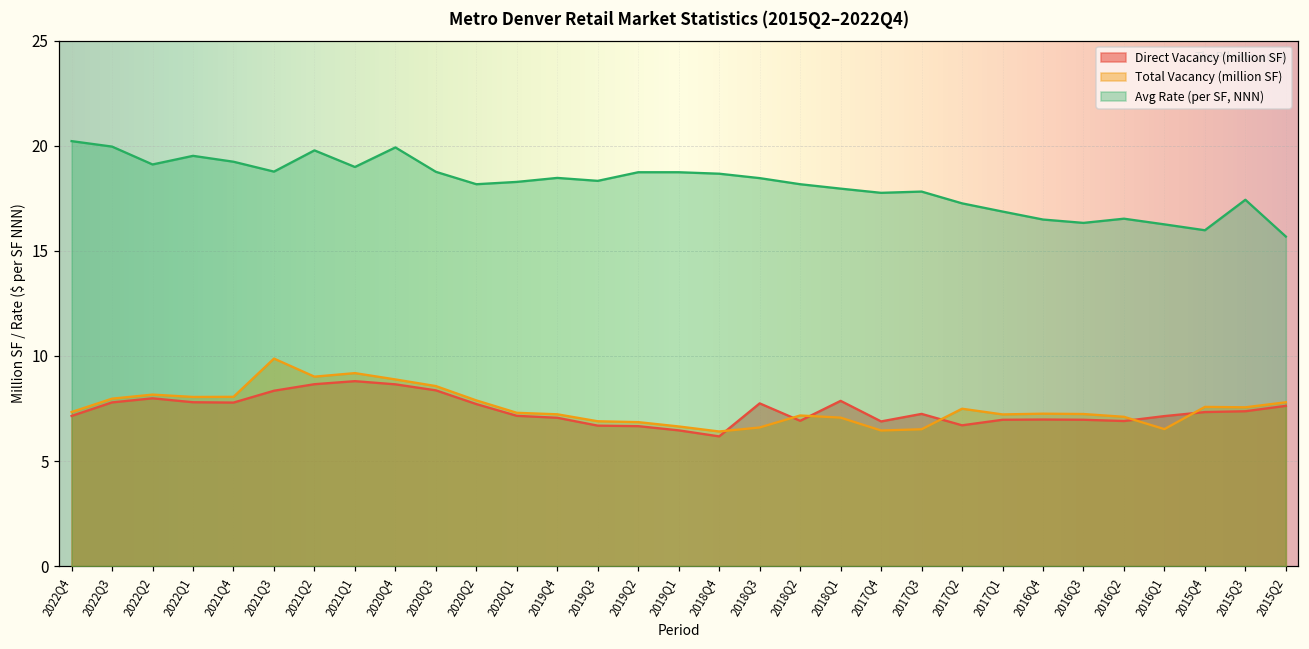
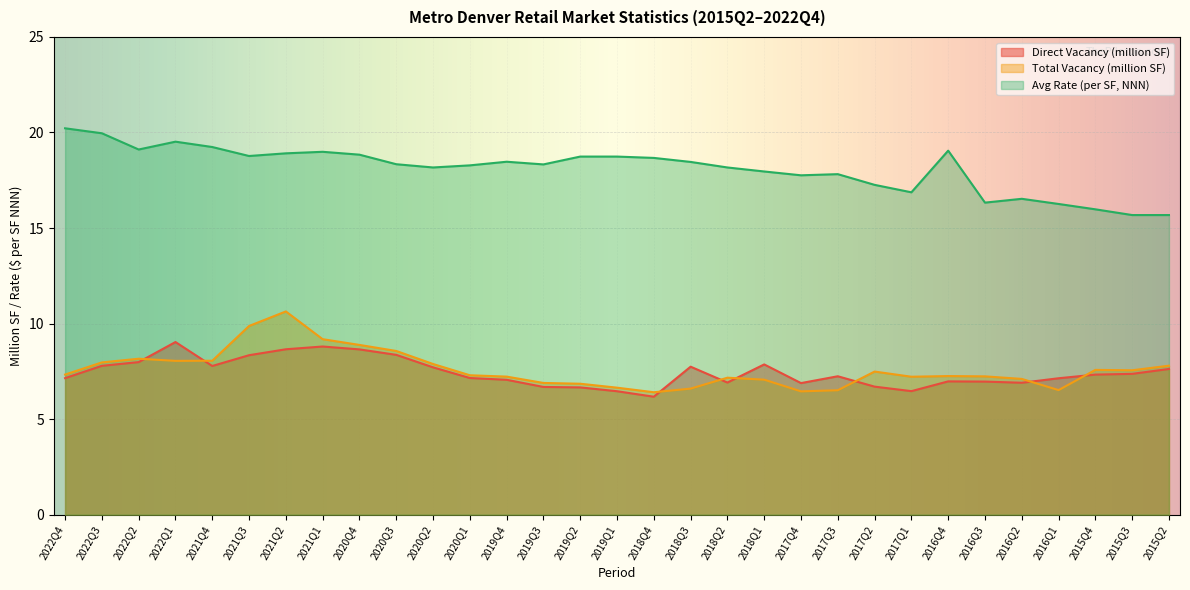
  {
    "Direct Vacancy (million SF)": {
      "2022Q4": 7.1,
      "2022Q3": 7.8,
      "2022Q2": 8.0,
-     "2022Q1": 7.8,
+     "2022Q1": 9.0,
      "2021Q4": 7.8,
      "2021Q3": 8.3,
      "2021Q2": 8.7,
      "2021Q1": 8.8,
      "2020Q4": 8.6,
      "2020Q3": 8.4,
      "2020Q2": 7.7,
      "2020Q1": 7.2,
      "2019Q4": 7.1,
      "2019Q3": 6.7,
      "2019Q2": 6.7,
      "2019Q1": 6.5,
      "2018Q4": 6.2,
      "2018Q3": 7.7,
      "2018Q2": 6.9,
      "2018Q1": 7.9,
      "2017Q4": 6.9,
      "2017Q3": 7.2,
      "2017Q2": 6.7,
-     "2017Q1": 7.0,
+     "2017Q1": 6.5,
      "2016Q4": 7.0,
      "2016Q3": 7.0,
      "2016Q2": 6.9,
      "2016Q1": 7.1,
      "2015Q4": 7.3,
      "2015Q3": 7.4,
      "2015Q2": 7.6
    },
    "Total Vacancy (million SF)": {
      "2022Q4": 7.3,
      "2022Q3": 8.0,
      "2022Q2": 8.2,
      "2022Q1": 8.1,
      "2021Q4": 8.1,
      "2021Q3": 9.9,
-     "2021Q2": 9.0,
+     "2021Q2": 10.6,
      "2021Q1": 9.2,
      "2020Q4": 8.9,
      "2020Q3": 8.6,
      "2020Q2": 7.9,
      "2020Q1": 7.3,
      "2019Q4": 7.2,
      "2019Q3": 6.9,
      "2019Q2": 6.9,
      "2019Q1": 6.6,
      "2018Q4": 6.4,
      "2018Q3": 6.6,
      "2018Q2": 7.2,
      "2018Q1": 7.1,
      "2017Q4": 6.5,
      "2017Q3": 6.5,
      "2017Q2": 7.5,
      "2017Q1": 7.2,
      "2016Q4": 7.3,
      "2016Q3": 7.2,
      "2016Q2": 7.1,
      "2016Q1": 6.5,
      "2015Q4": 7.6,
      "2015Q3": 7.6,
      "2015Q2": 7.8
    },
    "Avg Rate (per SF, NNN)": {
      "2022Q4": 20.2,
      "2022Q3": 20.0,
      "2022Q2": 19.1,
      "2022Q1": 19.5,
      "2021Q4": 19.2,
      "2021Q3": 18.8,
-     "2021Q2": 19.8,
+     "2021Q2": 18.9,
      "2021Q1": 19.0,
-     "2020Q4": 19.9,
-     "2020Q3": 18.8,
+     "2020Q4": 18.8,
+     "2020Q3": 18.3,
      "2020Q2": 18.2,
      "2020Q1": 18.3,
      "2019Q4": 18.5,
      "2019Q3": 18.3,
      "2019Q2": 18.7,
      "2019Q1": 18.7,
      "2018Q4": 18.7,
      "2018Q3": 18.5,
      "2018Q2": 18.2,
      "2018Q1": 18.0,
      "2017Q4": 17.8,
      "2017Q3": 17.8,
      "2017Q2": 17.3,
      "2017Q1": 16.9,
-     "2016Q4": 16.5,
+     "2016Q4": 19.1,
      "2016Q3": 16.3,
      "2016Q2": 16.5,
      "2016Q1": 16.3,
      "2015Q4": 16.0,
-     "2015Q3": 17.4,
+     "2015Q3": 15.7,
      "2015Q2": 15.7
    }
  }
